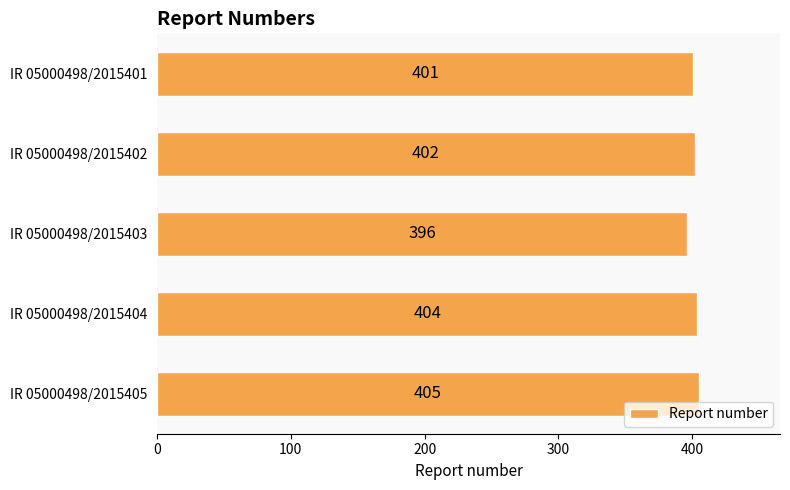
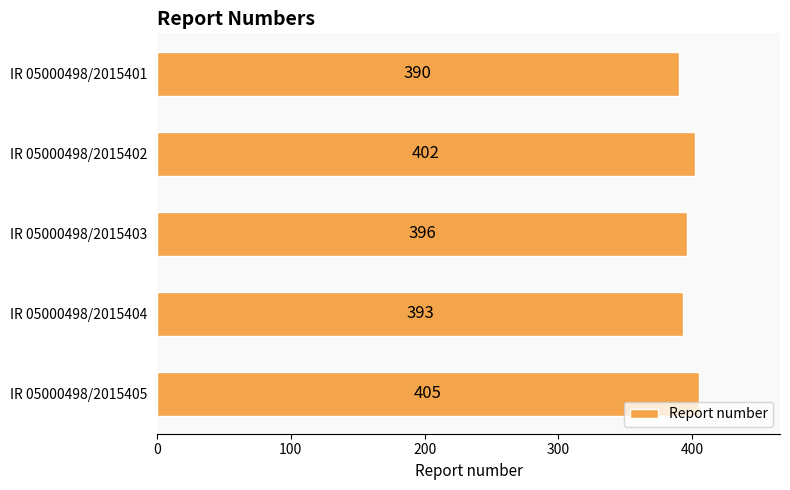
  {
-   "IR 05000498/2015401": 401,
+   "IR 05000498/2015401": 390,
    "IR 05000498/2015402": 402,
    "IR 05000498/2015403": 396,
-   "IR 05000498/2015404": 404,
+   "IR 05000498/2015404": 393,
    "IR 05000498/2015405": 405
  }
